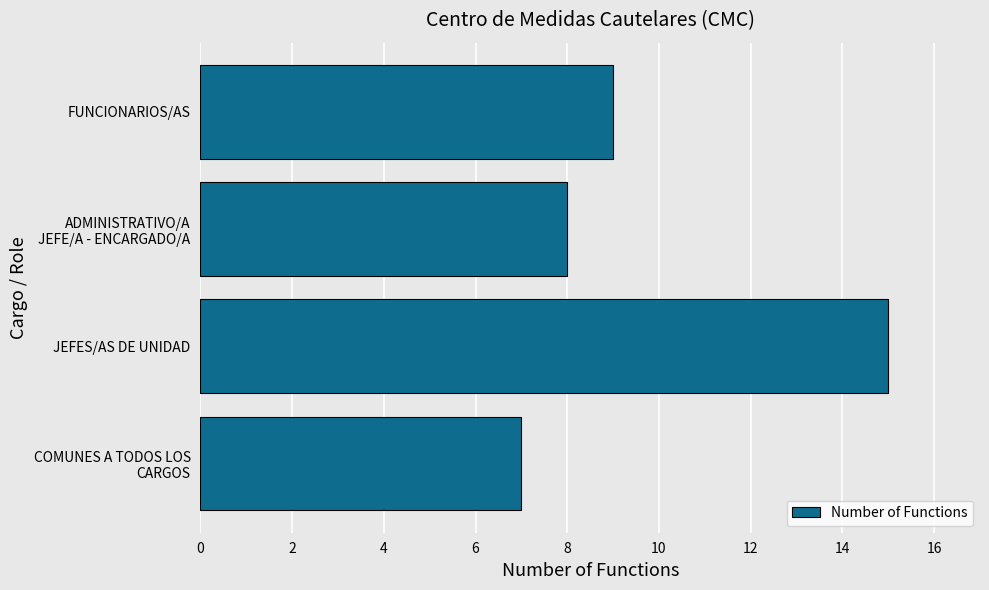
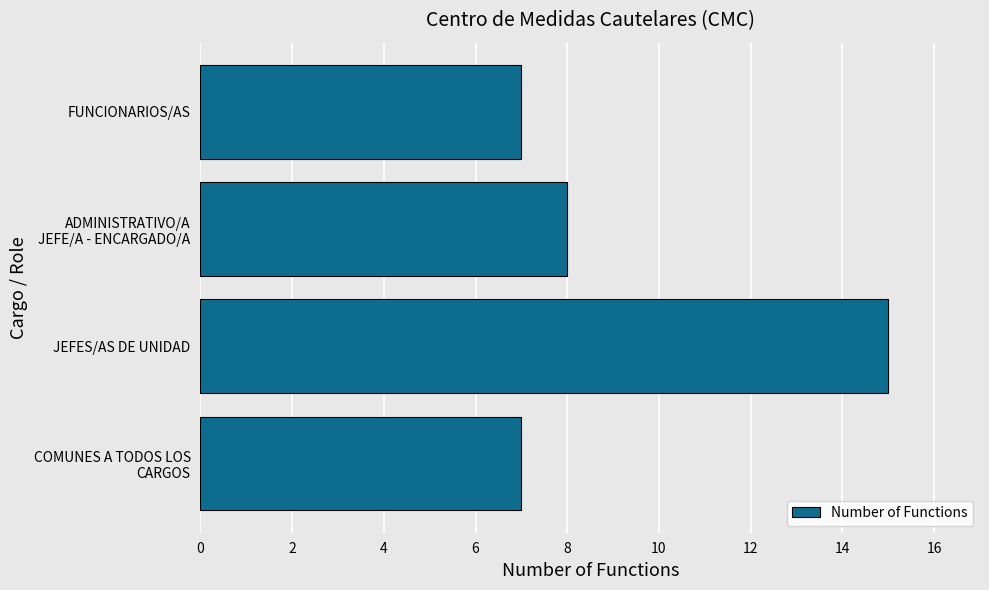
  {
-   "FUNCIONARIOS/AS": 9,
+   "FUNCIONARIOS/AS": 7,
    "ADMINISTRATIVO/A JEFE/A - ENCARGADO/A": 8,
    "JEFES/AS DE UNIDAD": 15,
    "COMUNES A TODOS LOS CARGOS": 7
  }
